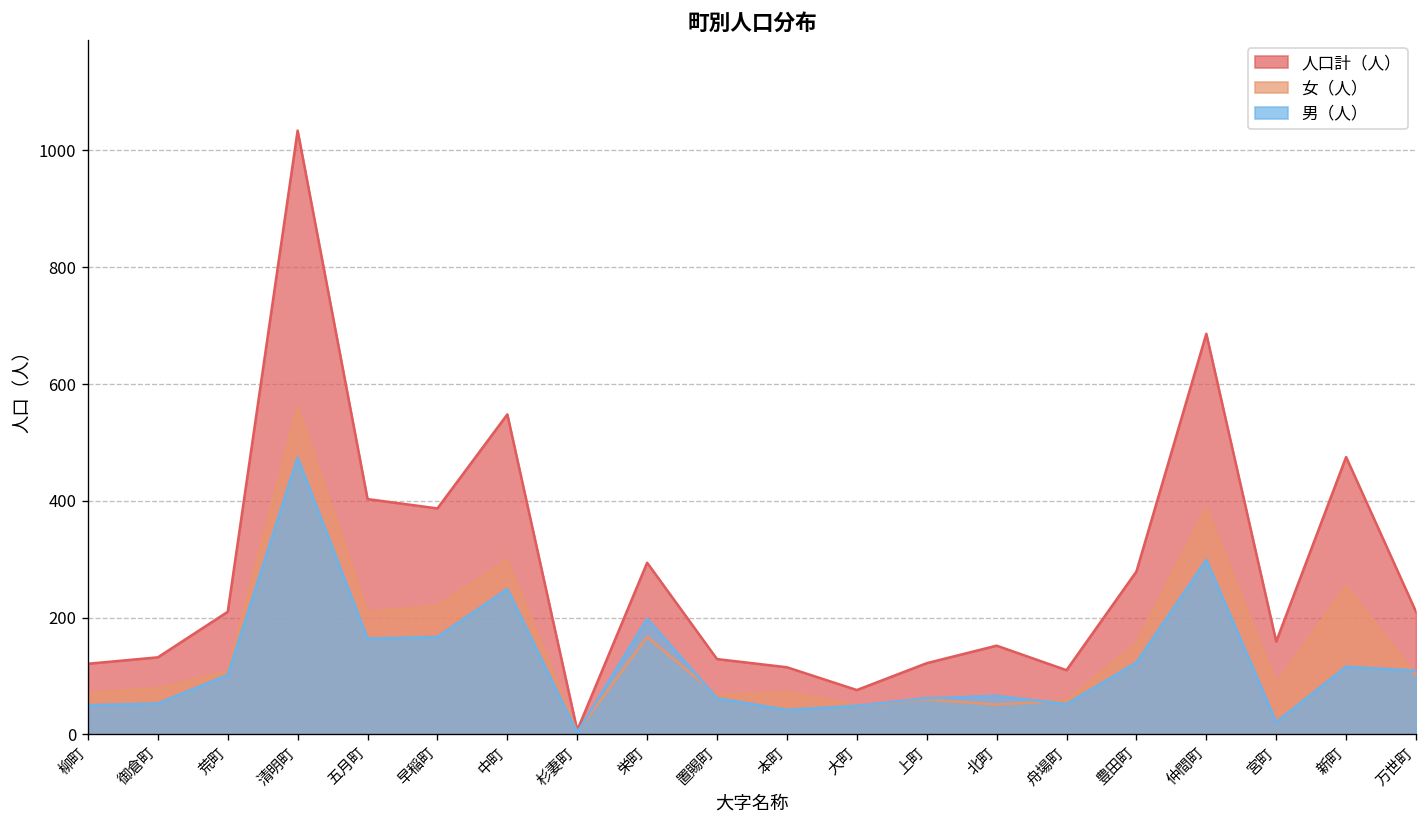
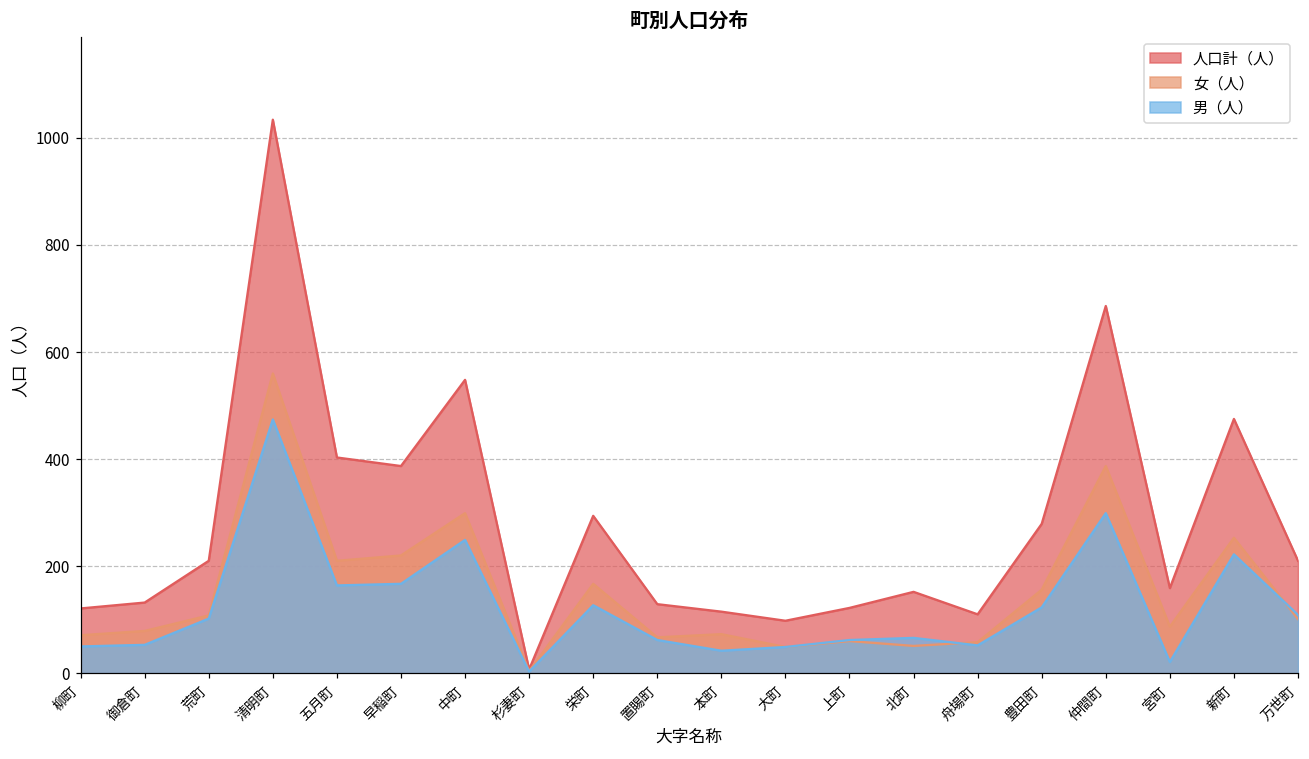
  {
    "人口計（人）": {
      "柳町": 120,
      "御倉町": 130,
      "荒町": 210,
      "清明町": 1030,
      "五月町": 400,
      "早稲町": 390,
      "中町": 550,
      "栄町": 290,
      "置賜町": 130,
      "本町": 120,
-     "大町": 80,
+     "大町": 100,
      "上町": 120,
      "北町": 150,
      "舟場町": 110,
      "豊田町": 280,
      "仲間町": 690,
      "宮町": 160,
      "新町": 480,
      "万世町": 210
    },
    "女（人）": {
      "柳町": 70,
      "御倉町": 80,
      "荒町": 110,
      "清明町": 560,
      "五月町": 210,
      "早稲町": 220,
      "中町": 300,
      "栄町": 170,
      "本町": 70,
      "北町": 50,
      "舟場町": 60,
      "豊田町": 160,
      "仲間町": 390,
      "宮町": 90,
      "新町": 250,
      "万世町": 100
    },
    "男（人）": {
      "柳町": 50,
      "御倉町": 50,
      "荒町": 100,
      "清明町": 470,
      "五月町": 160,
      "早稲町": 170,
      "中町": 250,
-     "栄町": 200,
+     "栄町": 130,
      "本町": 40,
      "北町": 70,
      "舟場町": 50,
      "豊田町": 120,
      "仲間町": 300,
      "宮町": 20,
-     "新町": 120,
+     "新町": 220,
      "万世町": 110
    }
  }
